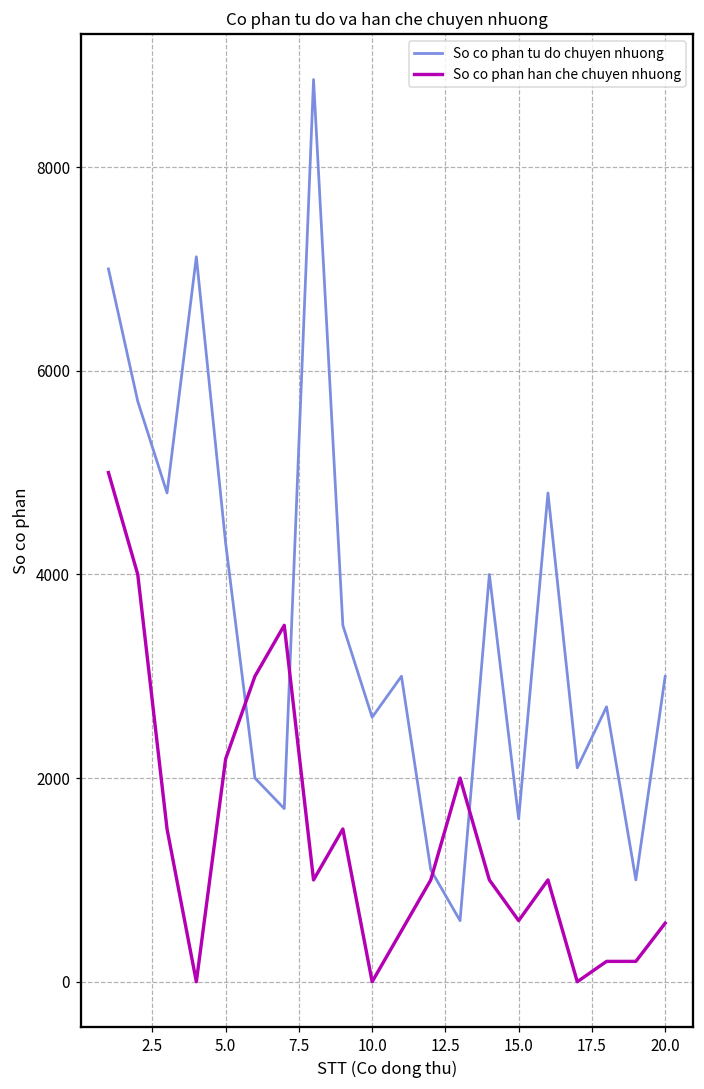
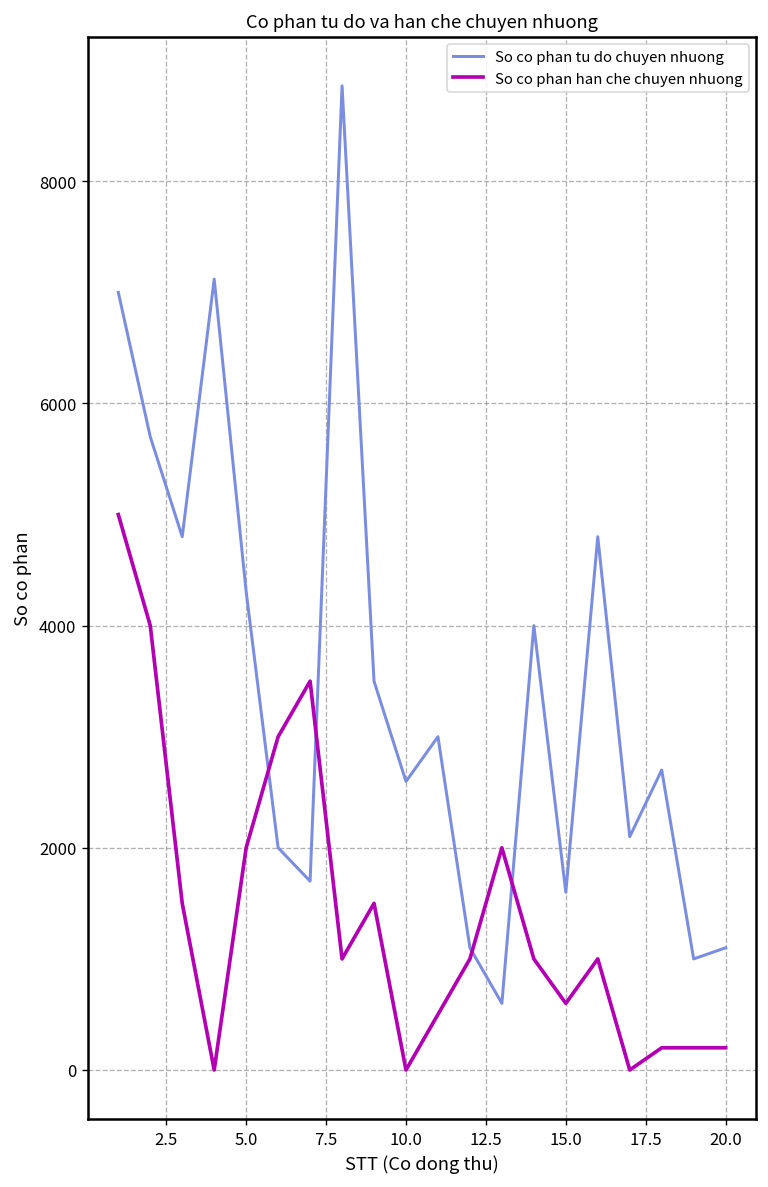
  {
    "So co phan tu do chuyen nhuong": {
      "5.0": 4300,
      "10.0": 2600,
      "15.0": 1600,
-     "20.0": 3000
+     "20.0": 1100
    },
    "So co phan han che chuyen nhuong": {
-     "5.0": 2200,
+     "5.0": 2000,
      "10.0": 0,
      "15.0": 600,
-     "20.0": 600
+     "20.0": 200
    }
  }
